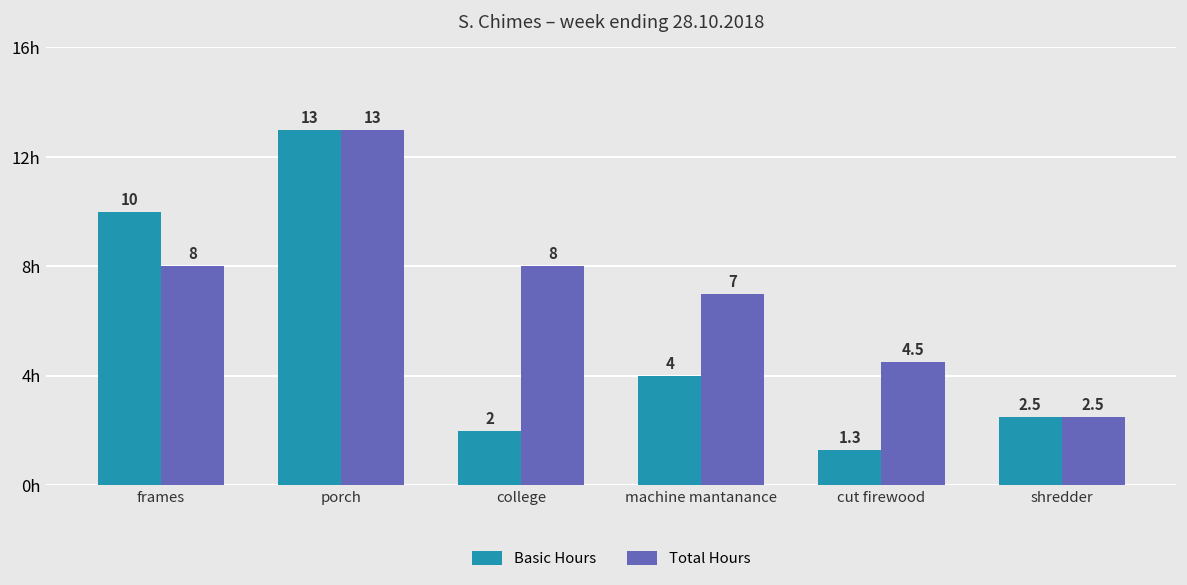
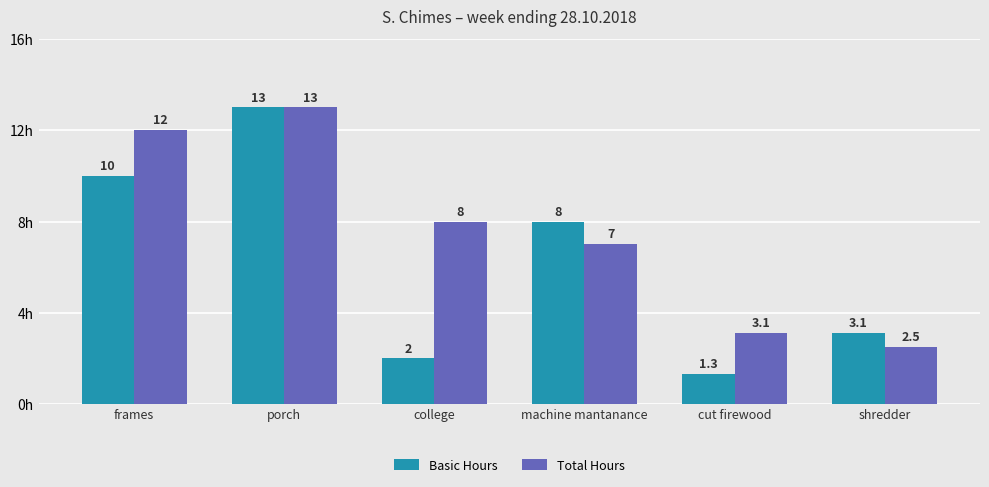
  {
    "Basic Hours": {
      "frames": 10,
      "porch": 13,
      "college": 2,
-     "machine mantanance": 4,
+     "machine mantanance": 8,
      "cut firewood": 1.3,
-     "shredder": 2.5
+     "shredder": 3.1
    },
    "Total Hours": {
-     "frames": 8,
+     "frames": 12,
      "porch": 13,
      "college": 8,
      "machine mantanance": 7,
-     "cut firewood": 4.5,
+     "cut firewood": 3.1,
      "shredder": 2.5
    }
  }
